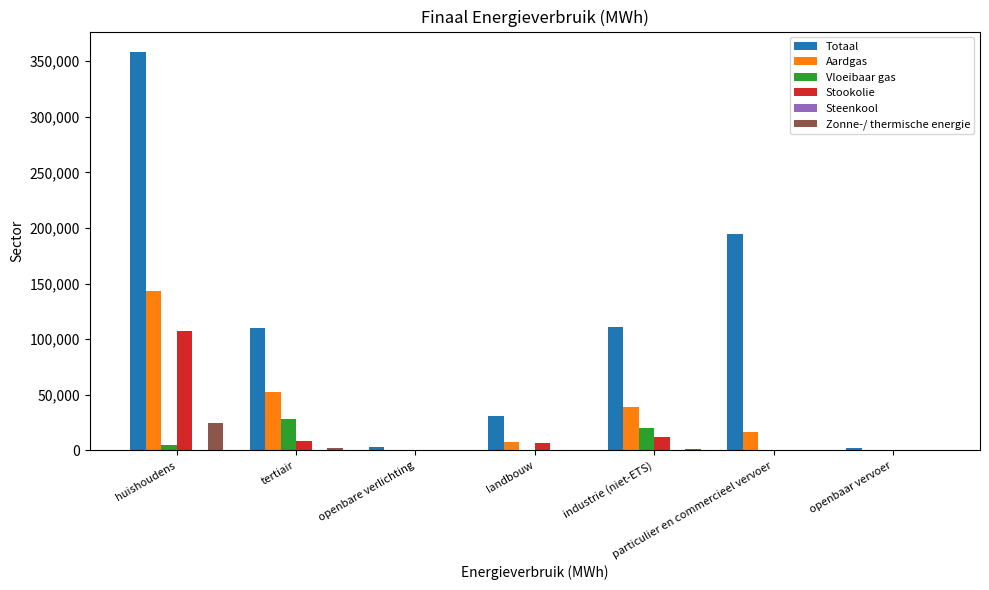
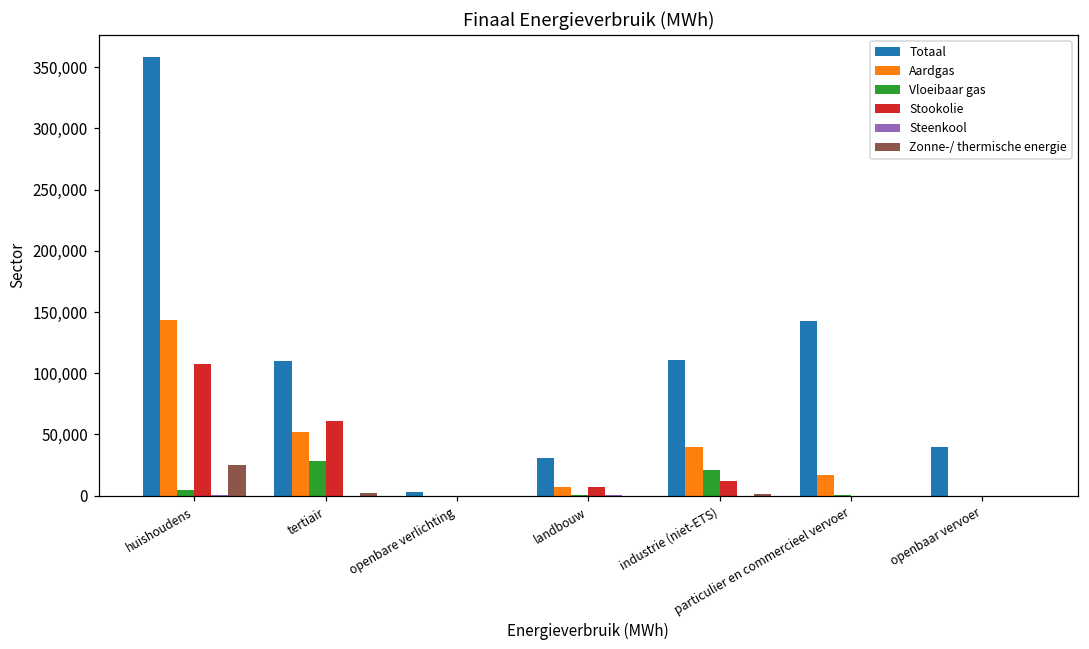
  {
    "Totaal": {
      "huishoudens": "359,000",
      "tertiair": "110,000",
      "openbare verlichting": "3,000",
      "landbouw": "31,000",
      "industrie (niet-ETS)": "111,000",
-     "particulier en commercieel vervoer": "195,000",
-     "openbaar vervoer": "2,000"
+     "particulier en commercieel vervoer": "142,000",
+     "openbaar vervoer": "39,000"
    },
    "Aardgas": {
      "huishoudens": "143,000",
      "tertiair": "52,000",
      "openbare verlichting": "0",
      "landbouw": "7,000",
      "industrie (niet-ETS)": "39,000",
      "particulier en commercieel vervoer": "17,000",
      "openbaar vervoer": "0"
    },
    "Vloeibaar gas": {
      "huishoudens": "5,000",
      "tertiair": "28,000",
      "openbare verlichting": "0",
      "industrie (niet-ETS)": "21,000",
      "openbaar vervoer": "0"
    },
    "Stookolie": {
      "huishoudens": "107,000",
-     "tertiair": "9,000",
+     "tertiair": "61,000",
      "openbare verlichting": "0",
      "landbouw": "7,000",
      "industrie (niet-ETS)": "12,000",
      "particulier en commercieel vervoer": "0",
      "openbaar vervoer": "0"
    },
    "Steenkool": {
      "openbare verlichting": "0",
      "particulier en commercieel vervoer": "0",
      "openbaar vervoer": "0"
    },
    "Zonne-/ thermische energie": {
      "huishoudens": "25,000",
      "openbare verlichting": "0",
      "landbouw": "0",
      "particulier en commercieel vervoer": "0",
      "openbaar vervoer": "0"
    }
  }
